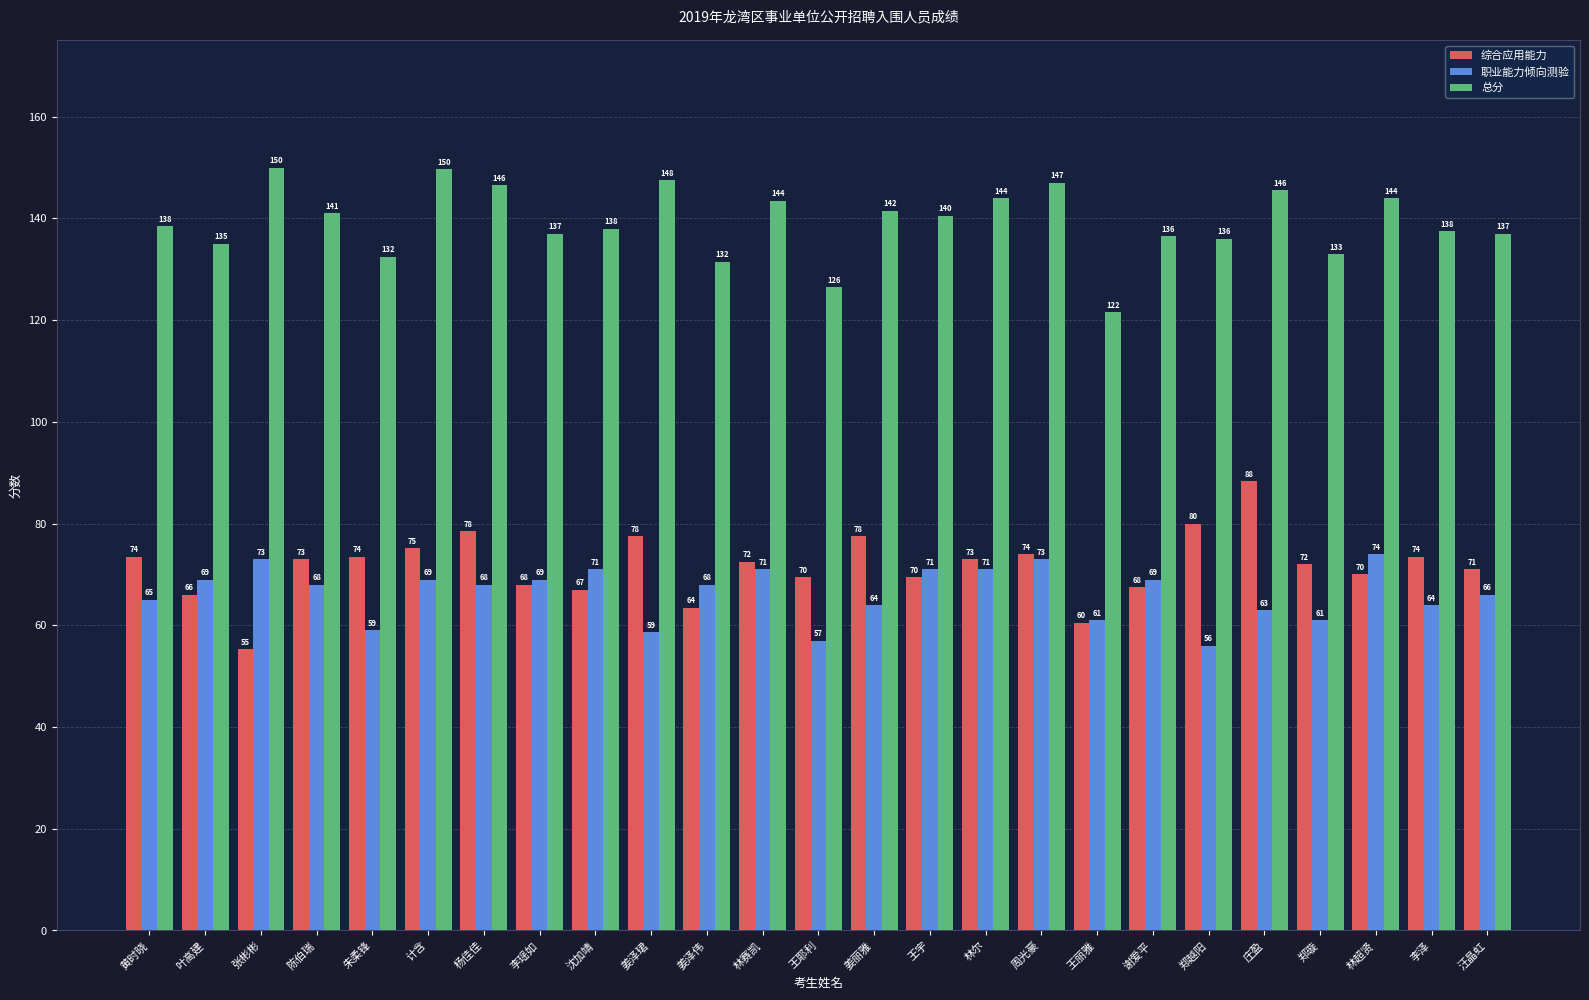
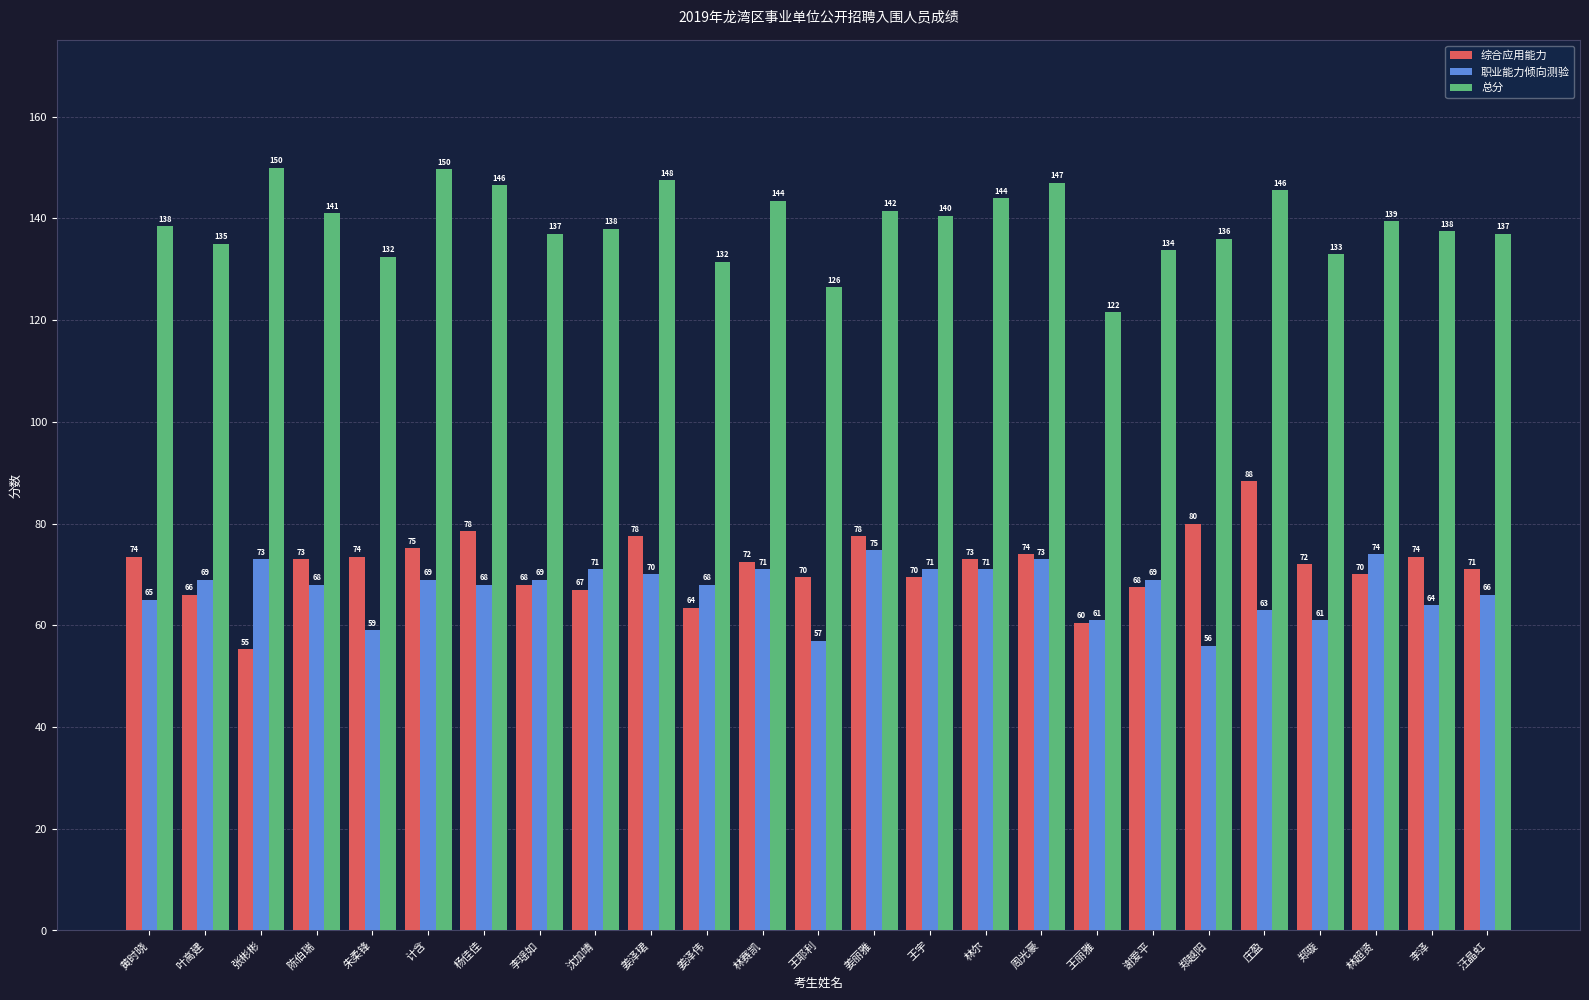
  {
    "综合应用能力": {
      "黄时晓": 74,
      "叶高建": 66,
      "张彬彬": 55,
      "陈伯瑞": 73,
      "朱柔锋": 74,
      "计含": 75,
      "杨佳佳": 78,
      "李瑶如": 68,
      "沈加靖": 67,
      "姜泽珺": 78,
      "姜泽伟": 64,
      "林赛凯": 72,
      "王耶利": 70,
      "姜丽雅": 78,
      "王宇": 70,
      "林尔": 73,
      "周光豪": 74,
      "王丽雅": 60,
      "谢爱平": 68,
      "郑越阳": 80,
      "庄盈": 88,
      "郑璇": 72,
      "林超贤": 70,
      "李泽": 74,
      "汪晶虹": 71
    },
    "职业能力倾向测验": {
      "黄时晓": 65,
      "叶高建": 69,
      "张彬彬": 73,
      "陈伯瑞": 68,
      "朱柔锋": 59,
      "计含": 69,
      "杨佳佳": 68,
      "李瑶如": 69,
      "沈加靖": 71,
-     "姜泽珺": 59,
+     "姜泽珺": 70,
      "姜泽伟": 68,
      "林赛凯": 71,
      "王耶利": 57,
-     "姜丽雅": 64,
+     "姜丽雅": 75,
      "王宇": 71,
      "林尔": 71,
      "周光豪": 73,
      "王丽雅": 61,
      "谢爱平": 69,
      "郑越阳": 56,
      "庄盈": 63,
      "郑璇": 61,
      "林超贤": 74,
      "李泽": 64,
      "汪晶虹": 66
    },
    "总分": {
      "黄时晓": 138,
      "叶高建": 135,
      "张彬彬": 150,
      "陈伯瑞": 141,
      "朱柔锋": 132,
      "计含": 150,
      "杨佳佳": 146,
      "李瑶如": 137,
      "沈加靖": 138,
      "姜泽珺": 148,
      "姜泽伟": 132,
      "林赛凯": 144,
      "王耶利": 126,
      "姜丽雅": 142,
      "王宇": 140,
      "林尔": 144,
      "周光豪": 147,
      "王丽雅": 122,
-     "谢爱平": 136,
+     "谢爱平": 134,
      "郑越阳": 136,
      "庄盈": 146,
      "郑璇": 133,
-     "林超贤": 144,
+     "林超贤": 139,
      "李泽": 138,
      "汪晶虹": 137
    }
  }
